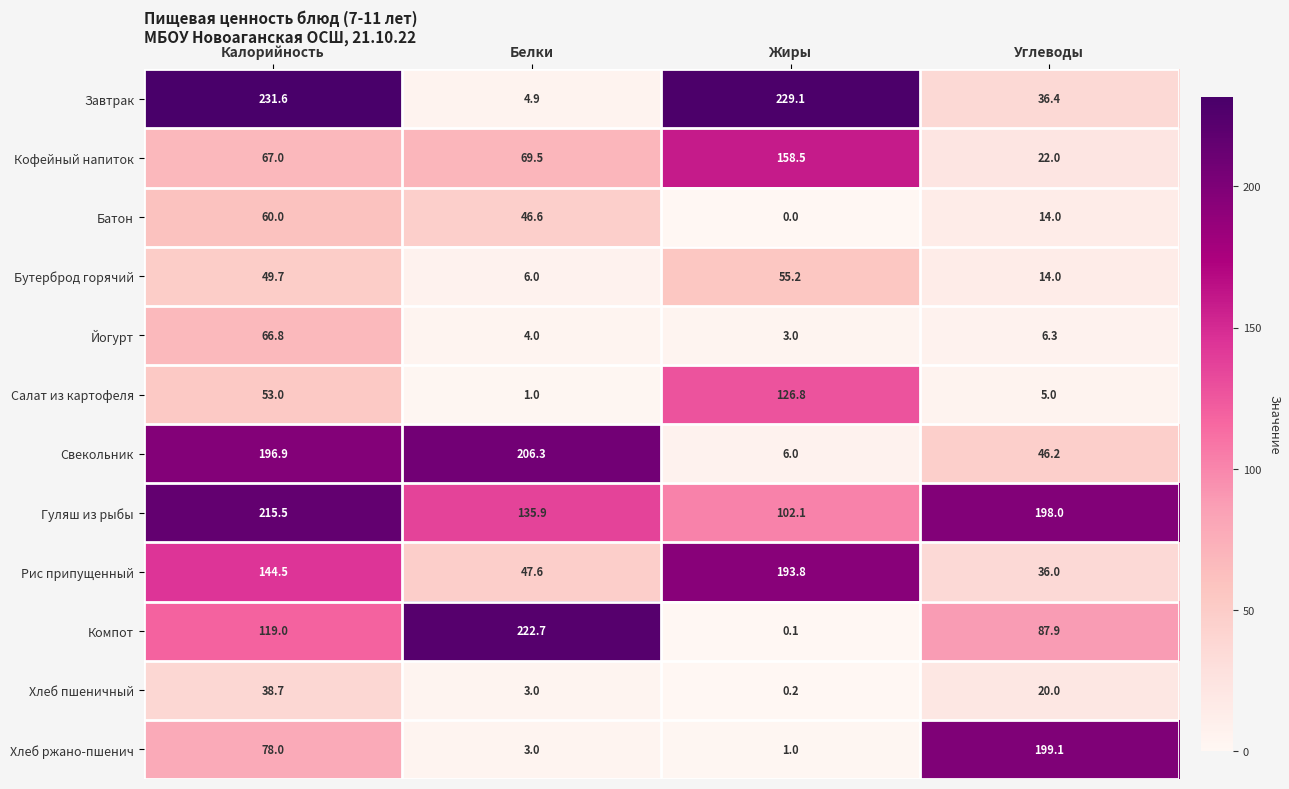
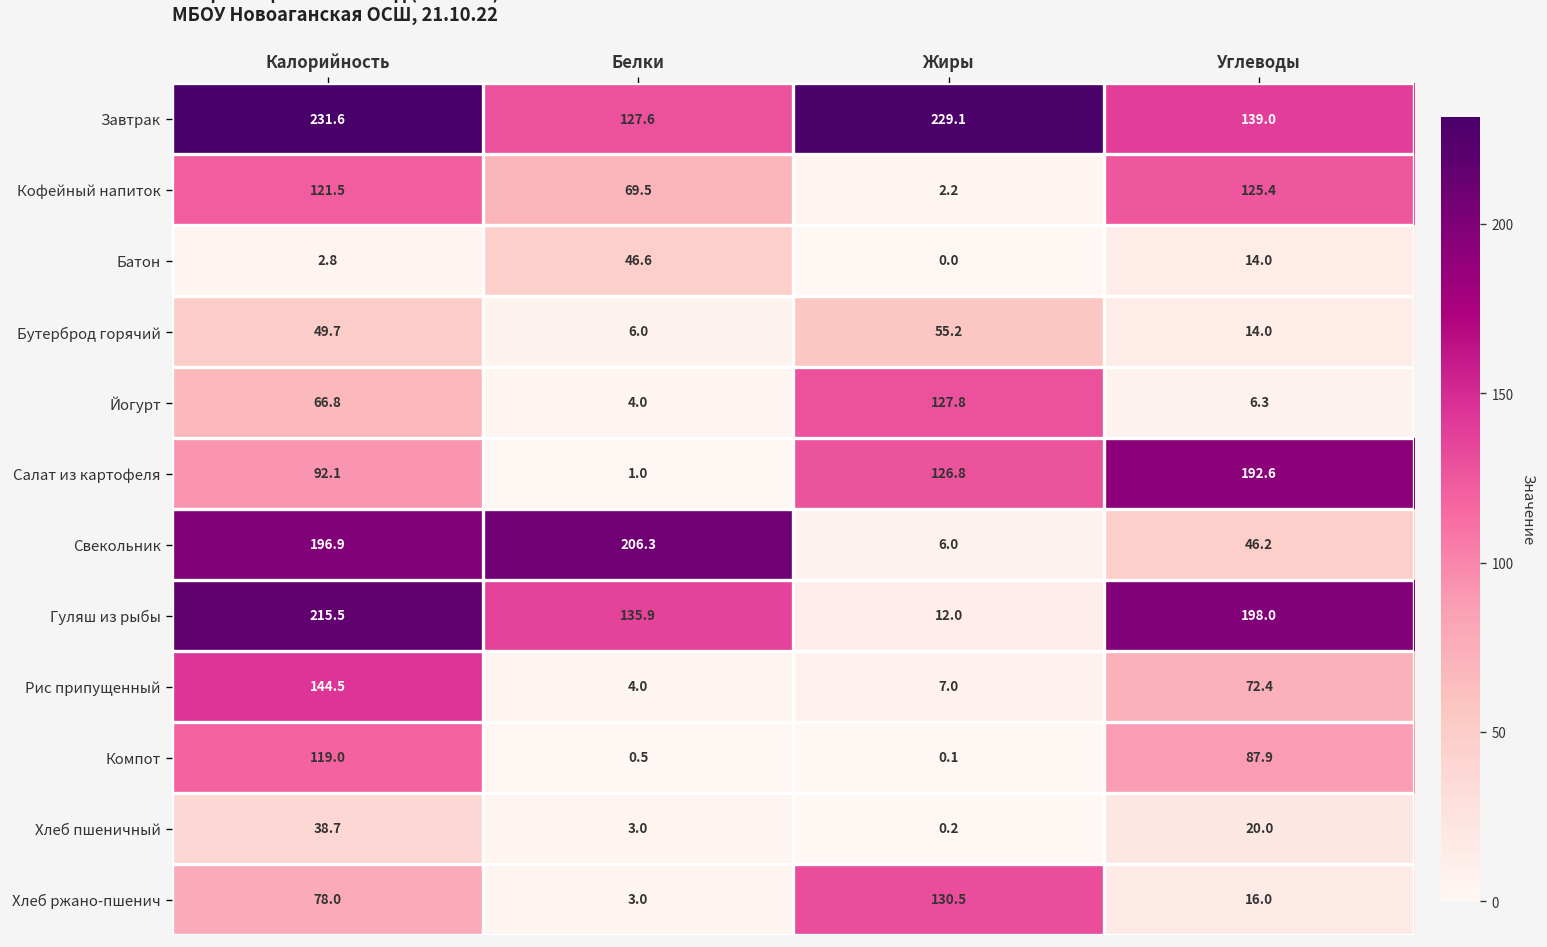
  {
    "Завтрак": {
      "Калорийность": 231.6,
-     "Белки": 4.9,
+     "Белки": 127.6,
      "Жиры": 229.1,
-     "Углеводы": 36.4
+     "Углеводы": 139.0
    },
    "Кофейный напиток": {
-     "Калорийность": 67.0,
+     "Калорийность": 121.5,
      "Белки": 69.5,
-     "Жиры": 158.5,
-     "Углеводы": 22.0
+     "Жиры": 2.2,
+     "Углеводы": 125.4
    },
    "Батон": {
-     "Калорийность": 60.0,
+     "Калорийность": 2.8,
      "Белки": 46.6,
      "Жиры": 0.0,
      "Углеводы": 14.0
    },
    "Бутерброд горячий": {
      "Калорийность": 49.7,
      "Белки": 6.0,
      "Жиры": 55.2,
      "Углеводы": 14.0
    },
    "Йогурт": {
      "Калорийность": 66.8,
      "Белки": 4.0,
-     "Жиры": 3.0,
+     "Жиры": 127.8,
      "Углеводы": 6.3
    },
    "Салат из картофеля": {
-     "Калорийность": 53.0,
+     "Калорийность": 92.1,
      "Белки": 1.0,
      "Жиры": 126.8,
-     "Углеводы": 5.0
+     "Углеводы": 192.6
    },
    "Свекольник": {
      "Калорийность": 196.9,
      "Белки": 206.3,
      "Жиры": 6.0,
      "Углеводы": 46.2
    },
    "Гуляш из рыбы": {
      "Калорийность": 215.5,
      "Белки": 135.9,
-     "Жиры": 102.1,
+     "Жиры": 12.0,
      "Углеводы": 198.0
    },
    "Рис припущенный": {
      "Калорийность": 144.5,
-     "Белки": 47.6,
-     "Жиры": 193.8,
-     "Углеводы": 36.0
+     "Белки": 4.0,
+     "Жиры": 7.0,
+     "Углеводы": 72.4
    },
    "Компот": {
      "Калорийность": 119.0,
-     "Белки": 222.7,
+     "Белки": 0.5,
      "Жиры": 0.1,
      "Углеводы": 87.9
    },
    "Хлеб пшеничный": {
      "Калорийность": 38.7,
      "Белки": 3.0,
      "Жиры": 0.2,
      "Углеводы": 20.0
    },
    "Хлеб ржано-пшенич": {
      "Калорийность": 78.0,
      "Белки": 3.0,
-     "Жиры": 1.0,
-     "Углеводы": 199.1
+     "Жиры": 130.5,
+     "Углеводы": 16.0
    }
  }
